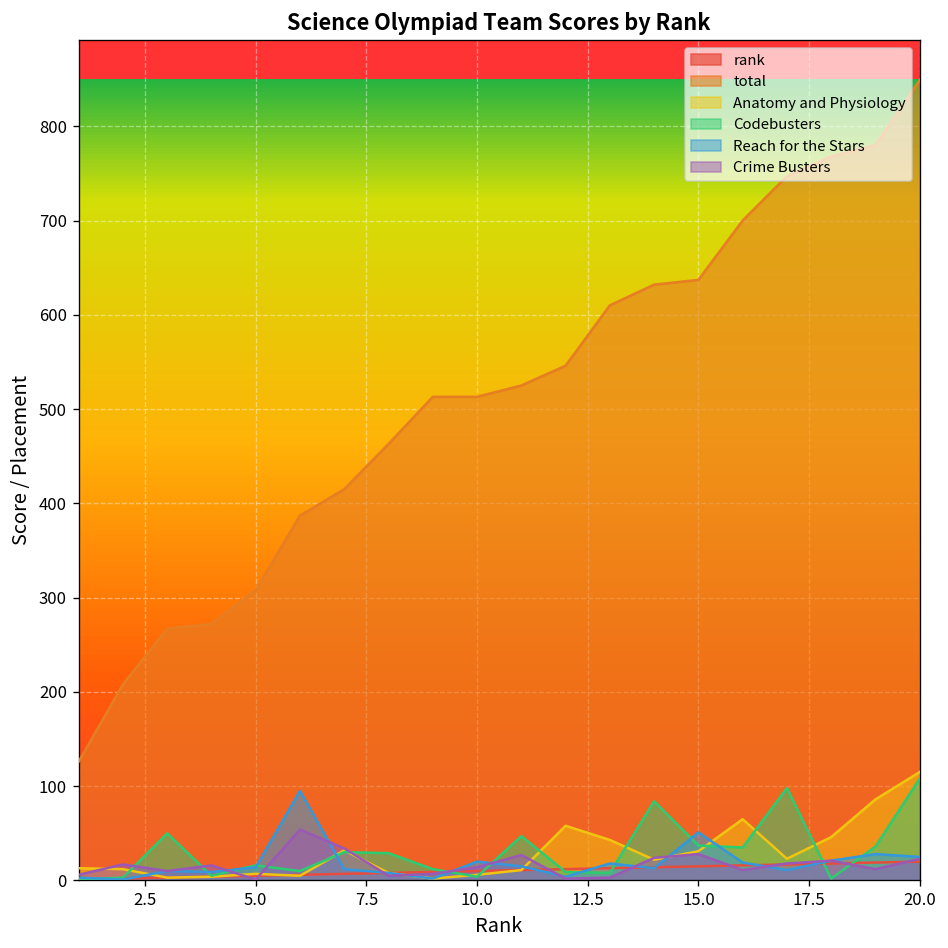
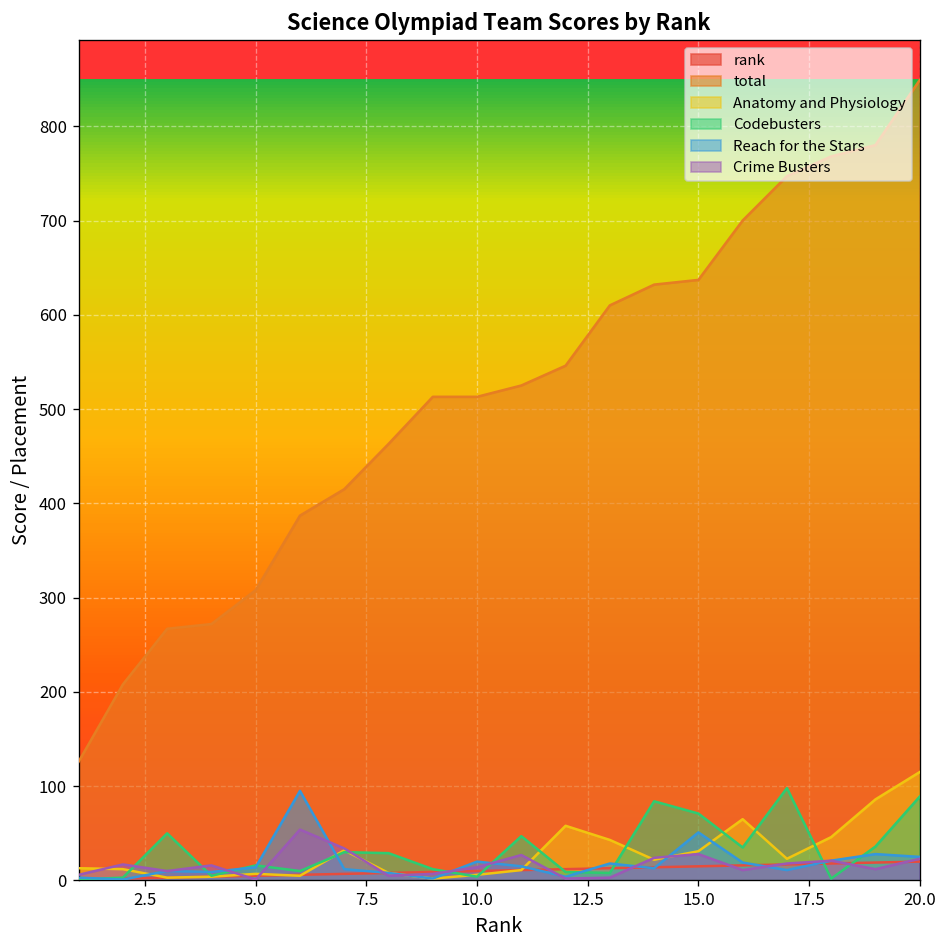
  {
    "Codebusters": {
-     "15.0": 40,
-     "20.0": 110
+     "15.0": 70,
+     "20.0": 90
    },
    "Reach for the Stars": {
      "10.0": 20,
      "15.0": 50
    },
    "Crime Busters": {
      "5.0": 0,
      "10.0": 10
    }
  }
